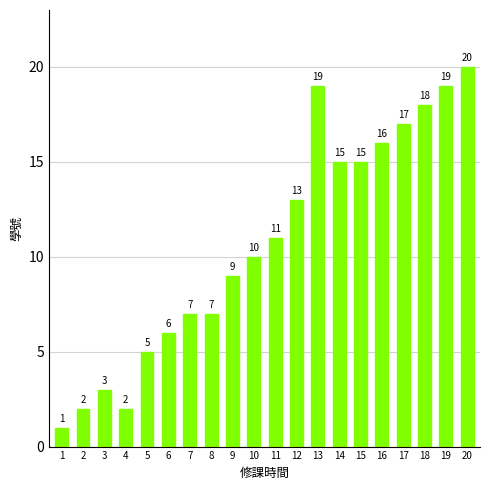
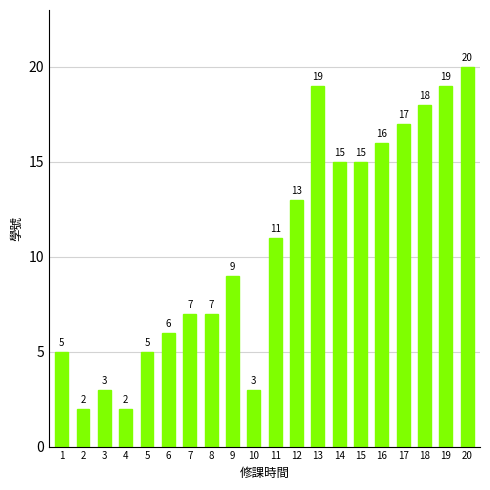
  {
-   "1": 1,
+   "1": 5,
    "2": 2,
    "3": 3,
    "4": 2,
    "5": 5,
    "6": 6,
    "7": 7,
    "8": 7,
    "9": 9,
-   "10": 10,
+   "10": 3,
    "11": 11,
    "12": 13,
    "13": 19,
    "14": 15,
    "15": 15,
    "16": 16,
    "17": 17,
    "18": 18,
    "19": 19,
    "20": 20
  }
